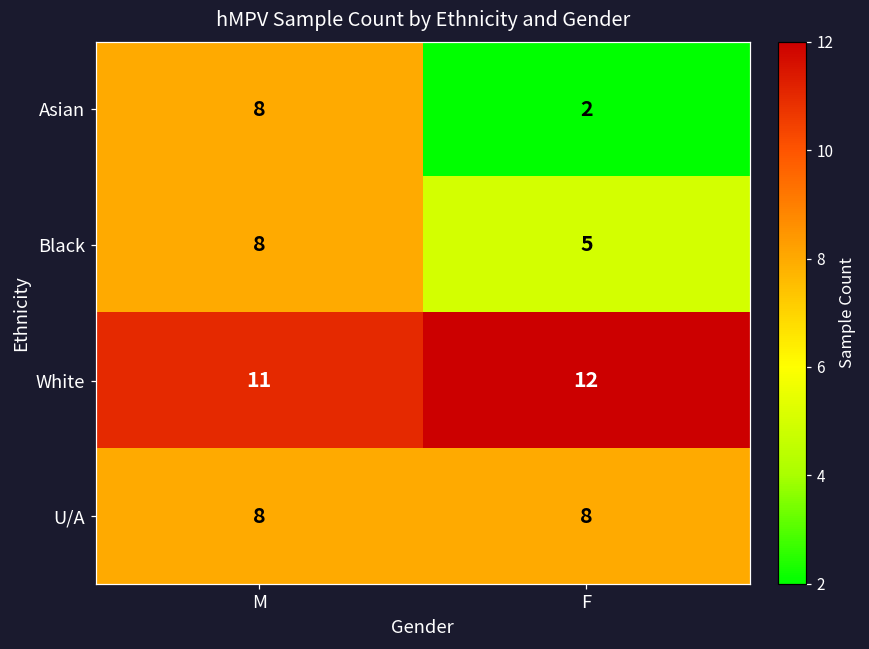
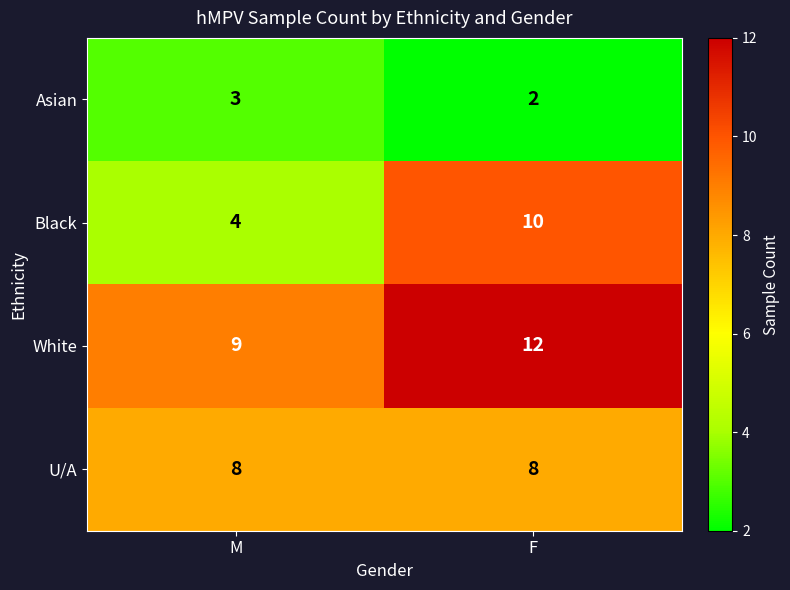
  {
    "Asian": {
-     "M": 8,
+     "M": 3,
      "F": 2
    },
    "Black": {
-     "M": 8,
-     "F": 5
+     "M": 4,
+     "F": 10
    },
    "White": {
-     "M": 11,
+     "M": 9,
      "F": 12
    },
    "U/A": {
      "M": 8,
      "F": 8
    }
  }
